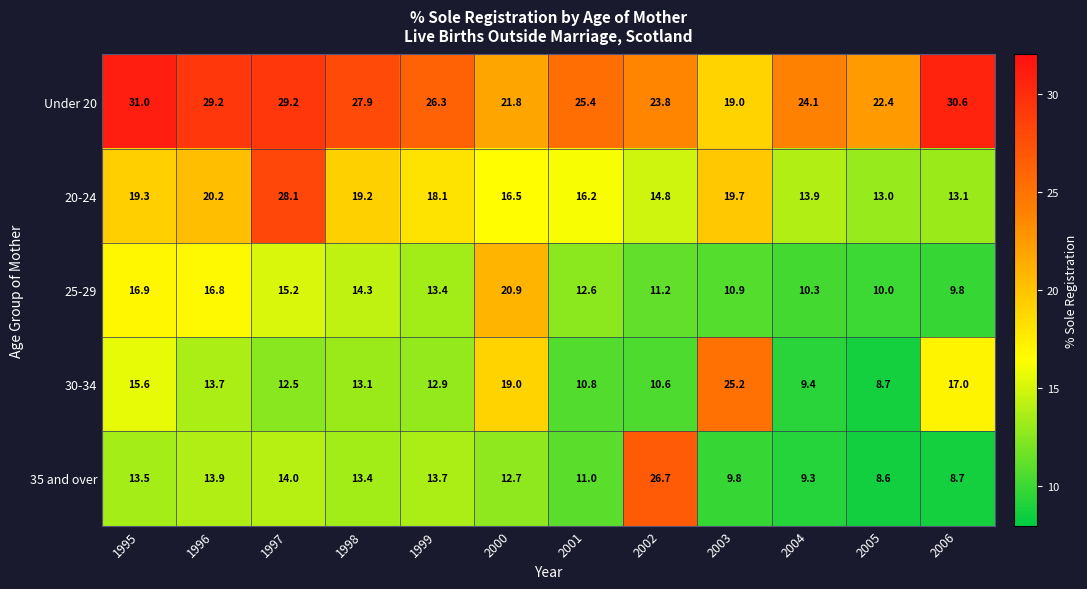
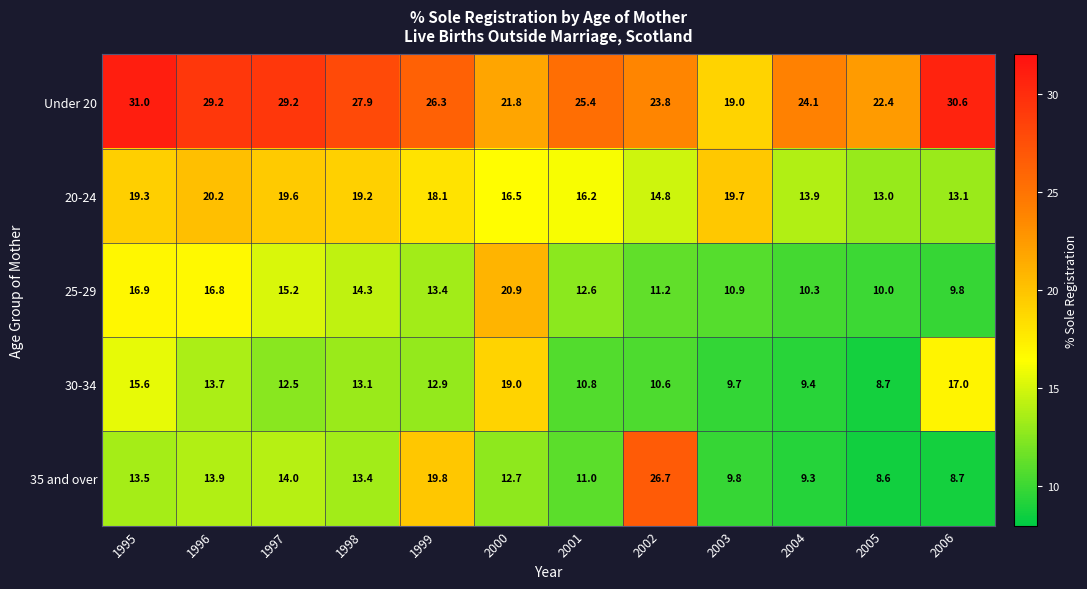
  {
    "Under 20": {
      "1995": 31.0,
      "1996": 29.2,
      "1997": 29.2,
      "1998": 27.9,
      "1999": 26.3,
      "2000": 21.8,
      "2001": 25.4,
      "2002": 23.8,
      "2003": 19.0,
      "2004": 24.1,
      "2005": 22.4,
      "2006": 30.6
    },
    "20-24": {
      "1995": 19.3,
      "1996": 20.2,
-     "1997": 28.1,
+     "1997": 19.6,
      "1998": 19.2,
      "1999": 18.1,
      "2000": 16.5,
      "2001": 16.2,
      "2002": 14.8,
      "2003": 19.7,
      "2004": 13.9,
      "2005": 13.0,
      "2006": 13.1
    },
    "25-29": {
      "1995": 16.9,
      "1996": 16.8,
      "1997": 15.2,
      "1998": 14.3,
      "1999": 13.4,
      "2000": 20.9,
      "2001": 12.6,
      "2002": 11.2,
      "2003": 10.9,
      "2004": 10.3,
      "2005": 10.0,
      "2006": 9.8
    },
    "30-34": {
      "1995": 15.6,
      "1996": 13.7,
      "1997": 12.5,
      "1998": 13.1,
      "1999": 12.9,
      "2000": 19.0,
      "2001": 10.8,
      "2002": 10.6,
-     "2003": 25.2,
+     "2003": 9.7,
      "2004": 9.4,
      "2005": 8.7,
      "2006": 17.0
    },
    "35 and over": {
      "1995": 13.5,
      "1996": 13.9,
      "1997": 14.0,
      "1998": 13.4,
-     "1999": 13.7,
+     "1999": 19.8,
      "2000": 12.7,
      "2001": 11.0,
      "2002": 26.7,
      "2003": 9.8,
      "2004": 9.3,
      "2005": 8.6,
      "2006": 8.7
    }
  }
